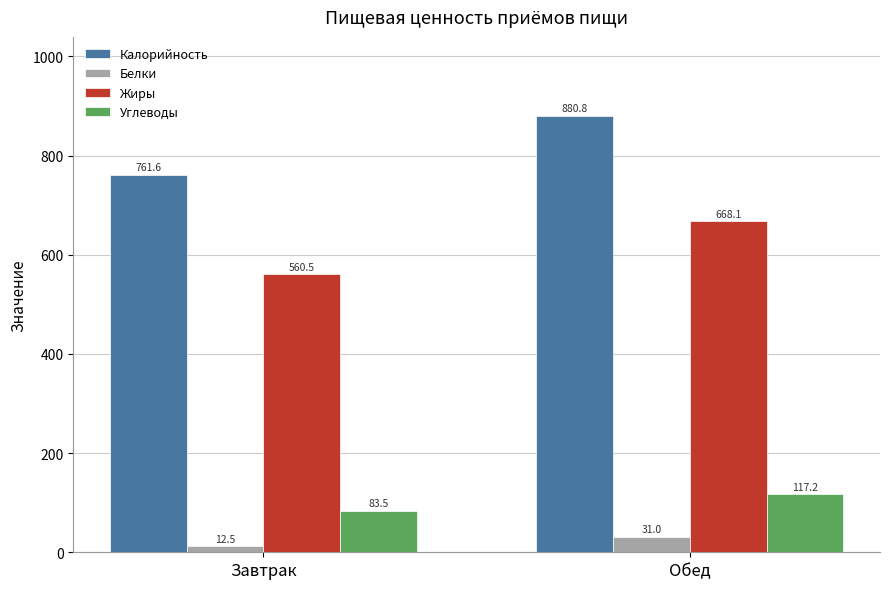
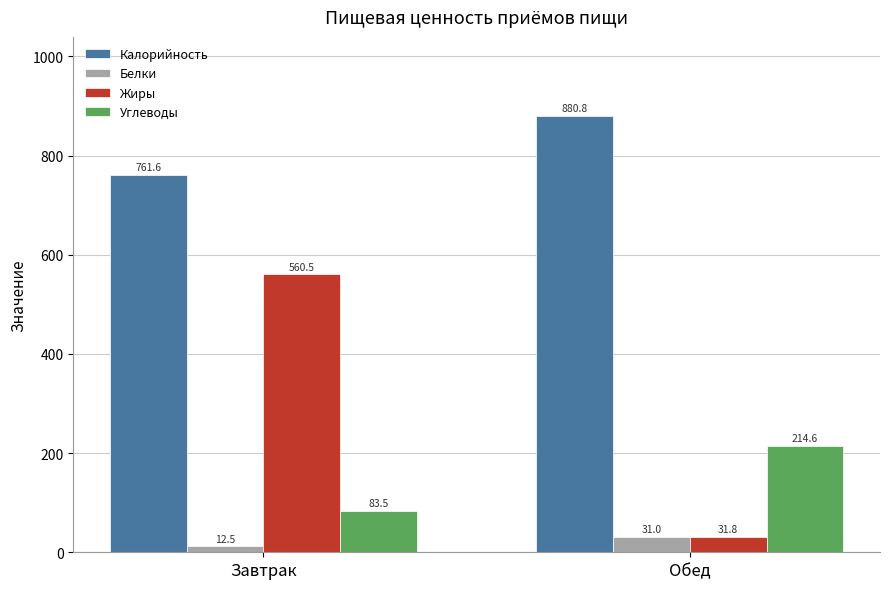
  {
    "Калорийность": {
      "Завтрак": 761.6,
      "Обед": 880.8
    },
    "Белки": {
      "Завтрак": 12.5,
      "Обед": 31.0
    },
    "Жиры": {
      "Завтрак": 560.5,
-     "Обед": 668.1
+     "Обед": 31.8
    },
    "Углеводы": {
      "Завтрак": 83.5,
-     "Обед": 117.2
+     "Обед": 214.6
    }
  }
